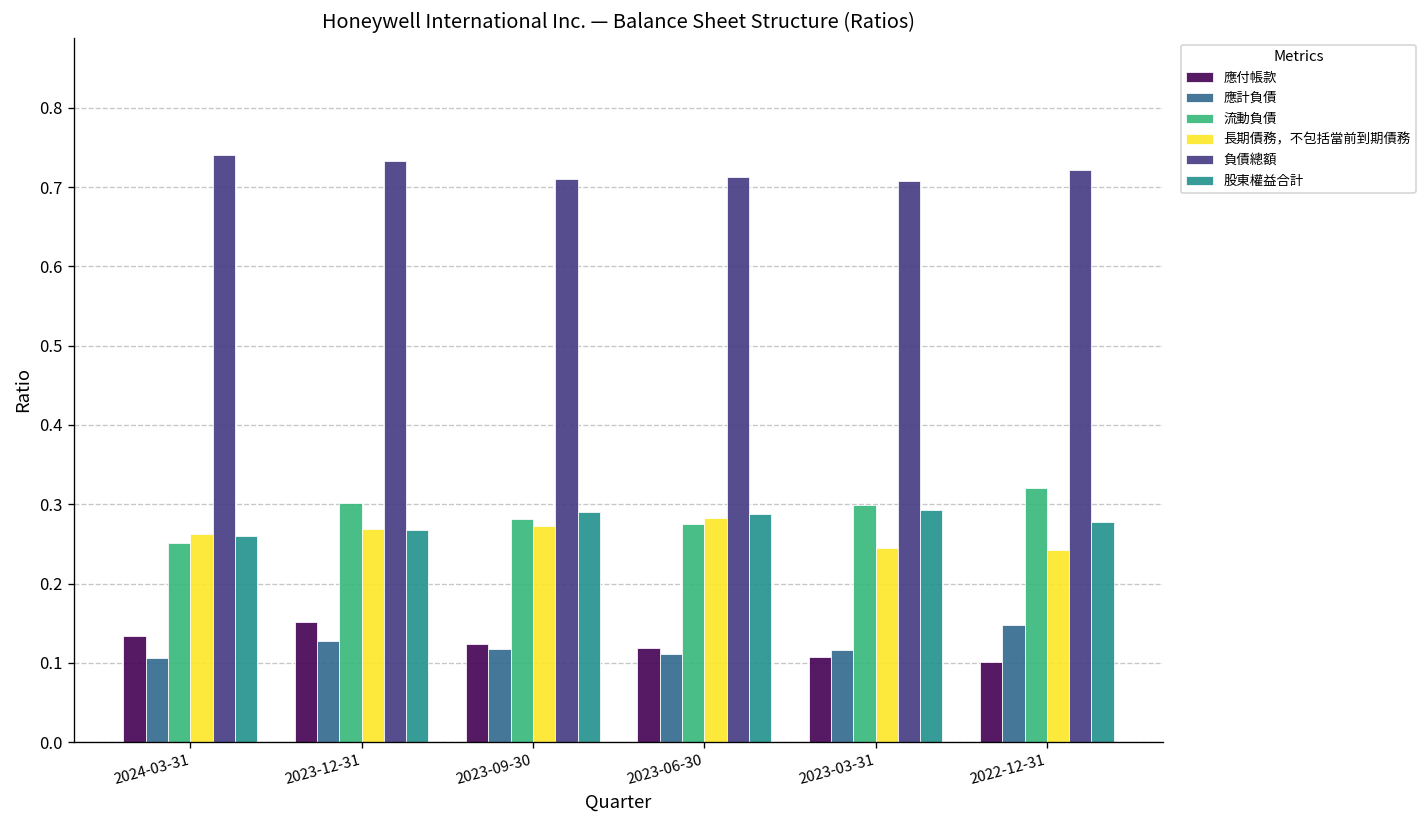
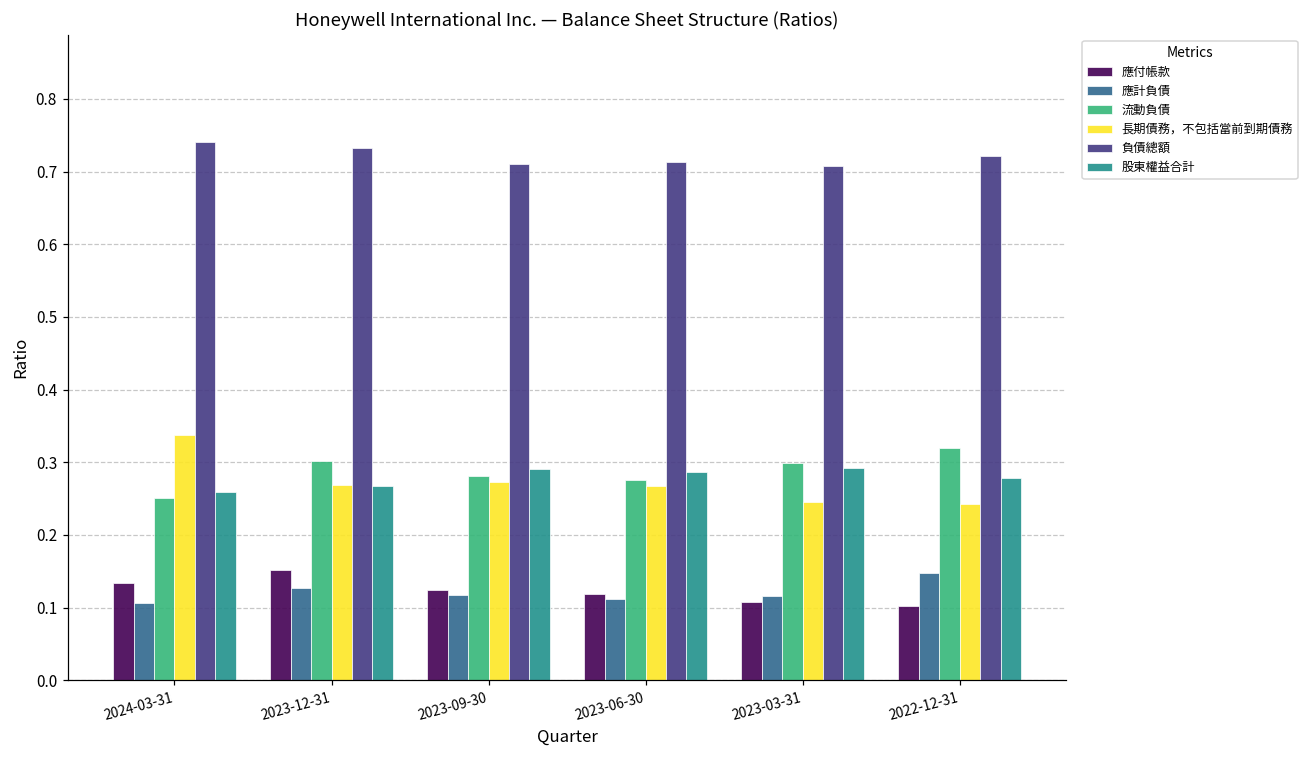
  {
    "應付帳款": {
      "2024-03-31": 0.13,
      "2023-12-31": 0.15,
      "2023-09-30": 0.12,
      "2023-06-30": 0.12,
      "2023-03-31": 0.11,
      "2022-12-31": 0.10
    },
    "長期債務，不包括當前到期債務": {
-     "2024-03-31": 0.26,
+     "2024-03-31": 0.34,
      "2023-12-31": 0.27,
      "2023-09-30": 0.27,
-     "2023-06-30": 0.28,
+     "2023-06-30": 0.27,
      "2023-03-31": 0.25,
      "2022-12-31": 0.24
    }
  }
